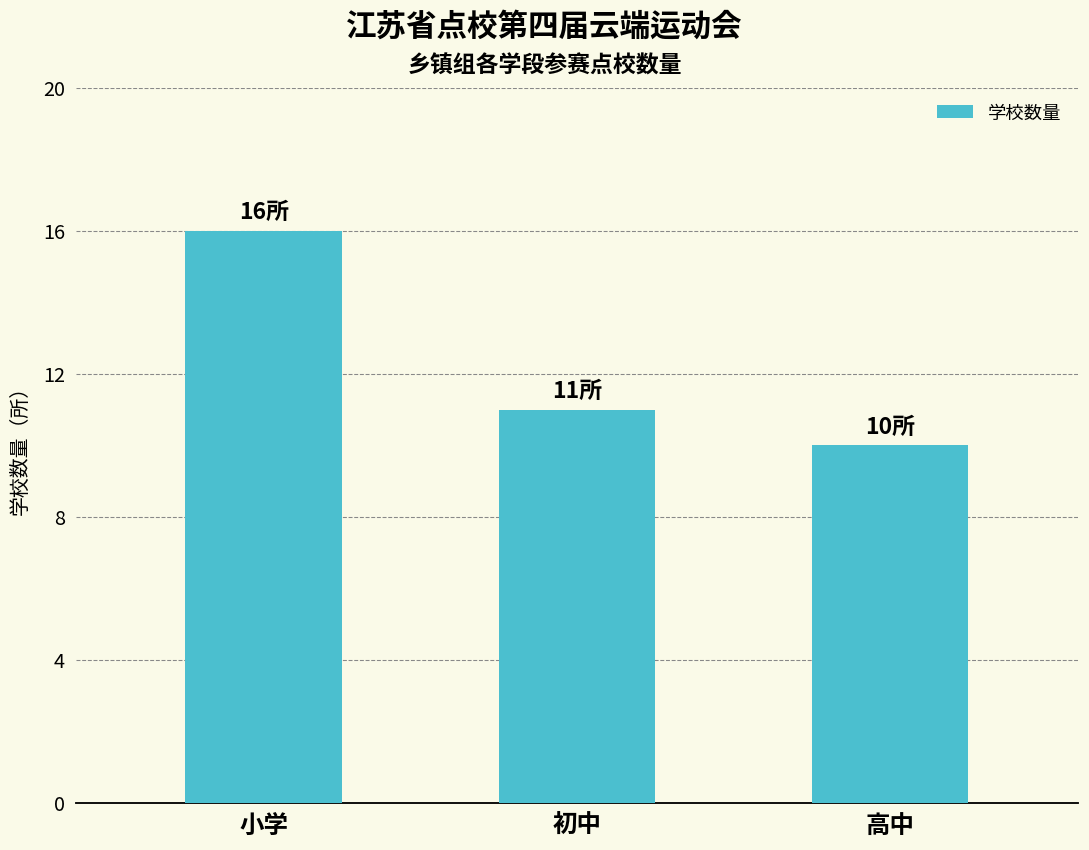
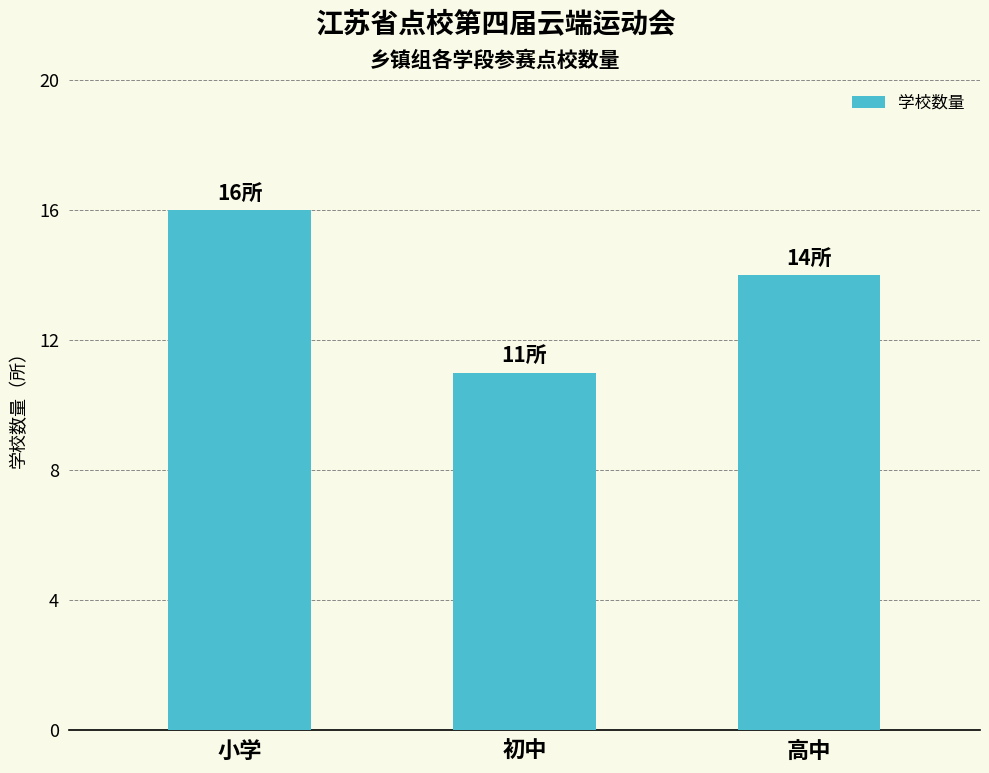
  {
    "小学": "16所",
    "初中": "11所",
-   "高中": "10所"
+   "高中": "14所"
  }
